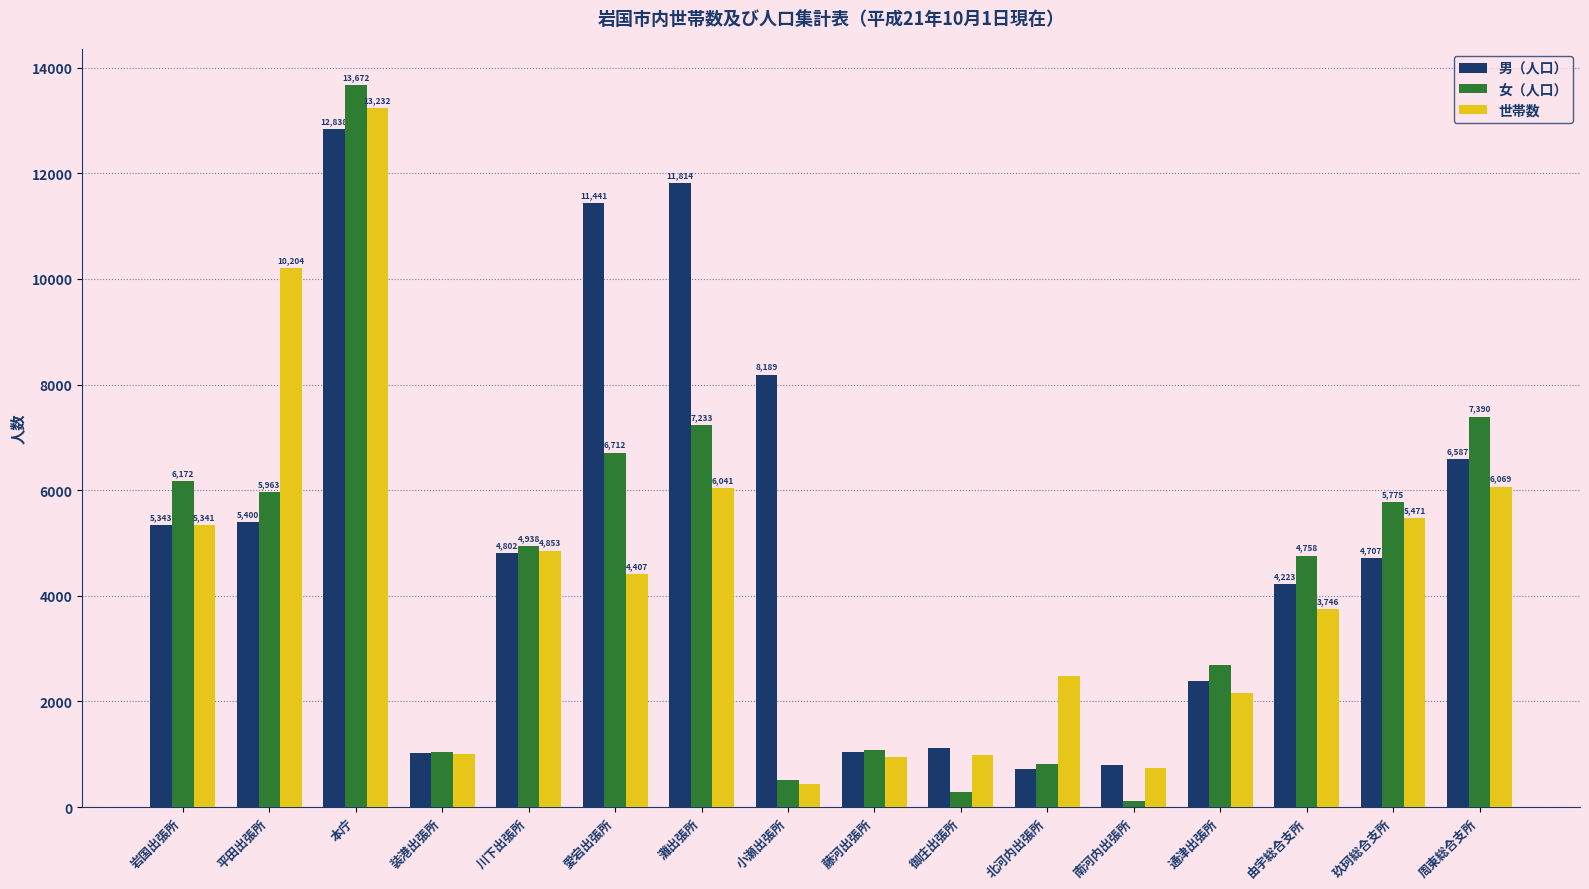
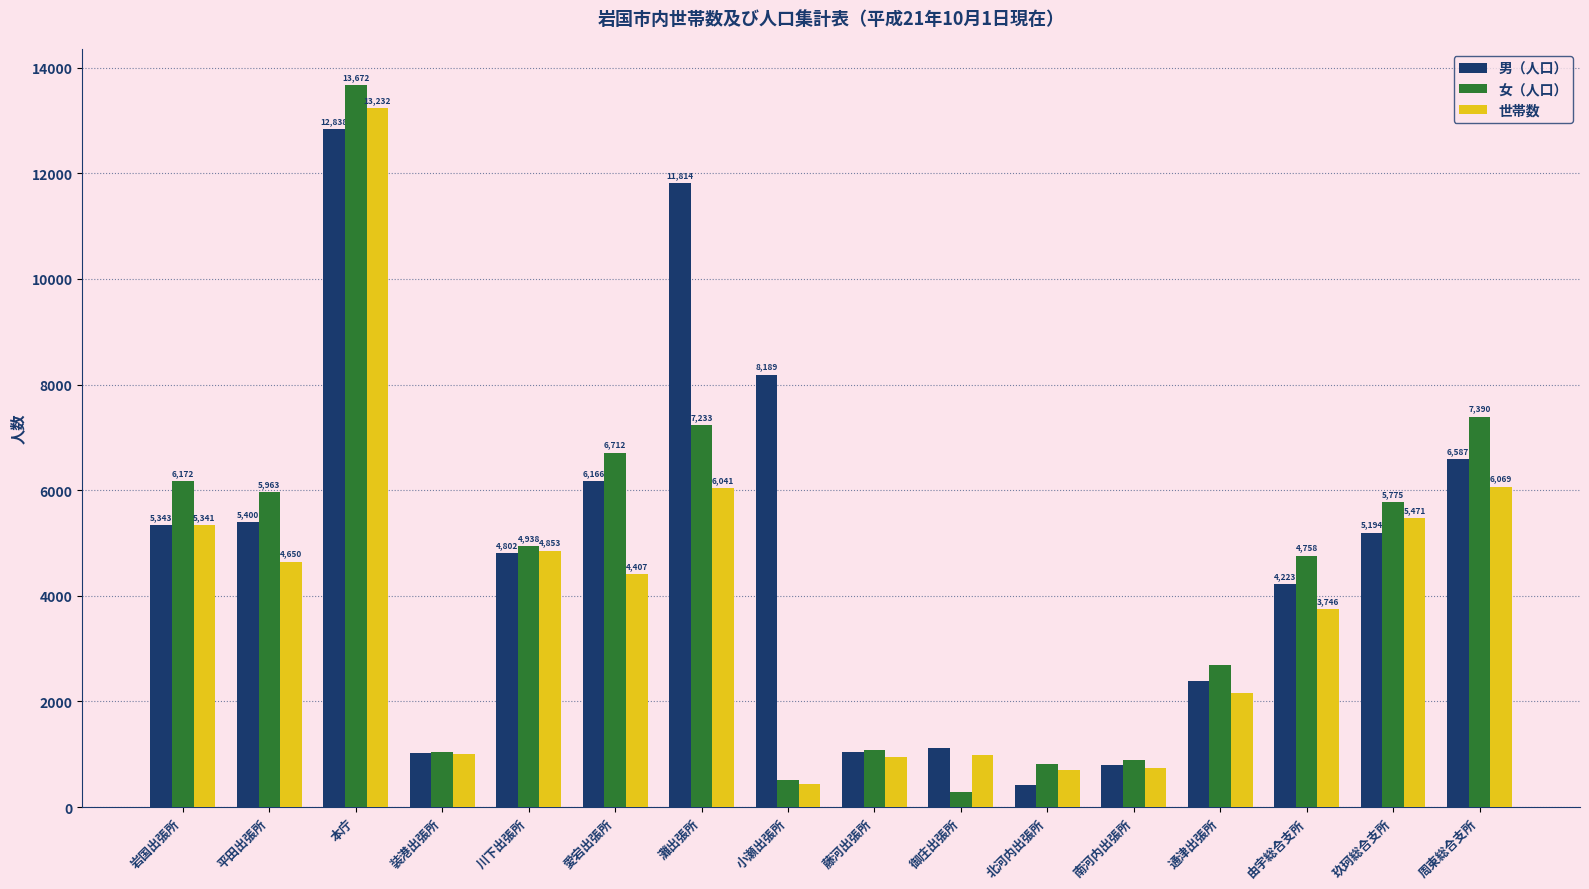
  {
    "男（人口）": {
      "岩国出張所": "5,343",
      "平田出張所": "5,400",
      "本庁": "12,838",
      "川下出張所": "4,802",
-     "愛宕出張所": "11,441",
+     "愛宕出張所": "6,166",
      "灘出張所": "11,814",
      "小瀬出張所": "8,189",
-     "北河内出張所": "700",
+     "北河内出張所": "400",
      "由宇総合支所": "4,223",
-     "玖珂総合支所": "4,707",
+     "玖珂総合支所": "5,194",
      "周東総合支所": "6,587"
    },
    "女（人口）": {
      "装港出張所": "1000",
      "小瀬出張所": "500",
      "藤河出張所": "1100",
      "御庄出張所": "300",
      "北河内出張所": "800",
-     "南河内出張所": "100",
+     "南河内出張所": "900",
      "通津出張所": "2700"
    },
    "世帯数": {
      "岩国出張所": "5,341",
-     "平田出張所": "10,204",
+     "平田出張所": "4,650",
      "本庁": "13,232",
      "川下出張所": "4,853",
      "愛宕出張所": "4,407",
      "灘出張所": "6,041",
-     "北河内出張所": "2500",
+     "北河内出張所": "700",
      "由宇総合支所": "3,746",
      "玖珂総合支所": "5,471",
      "周東総合支所": "6,069"
    }
  }
